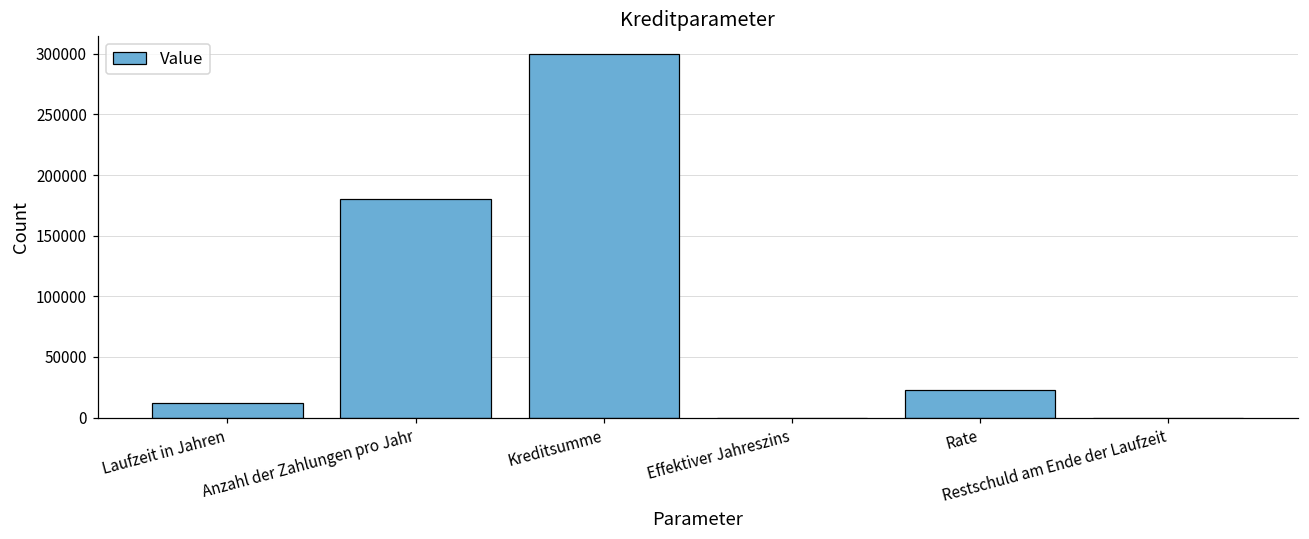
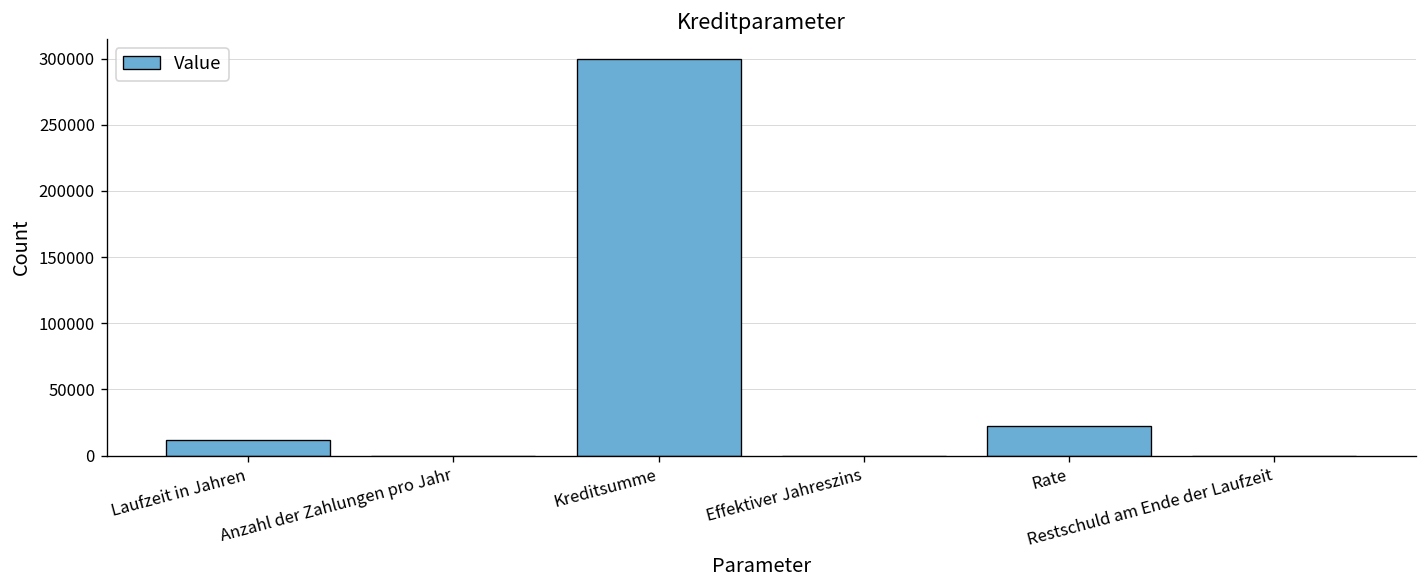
  {
    "Laufzeit in Jahren": 12000,
-   "Anzahl der Zahlungen pro Jahr": 180000,
+   "Anzahl der Zahlungen pro Jahr": 0,
    "Kreditsumme": 300000,
    "Rate": 22000,
    "Restschuld am Ende der Laufzeit": 0
  }
